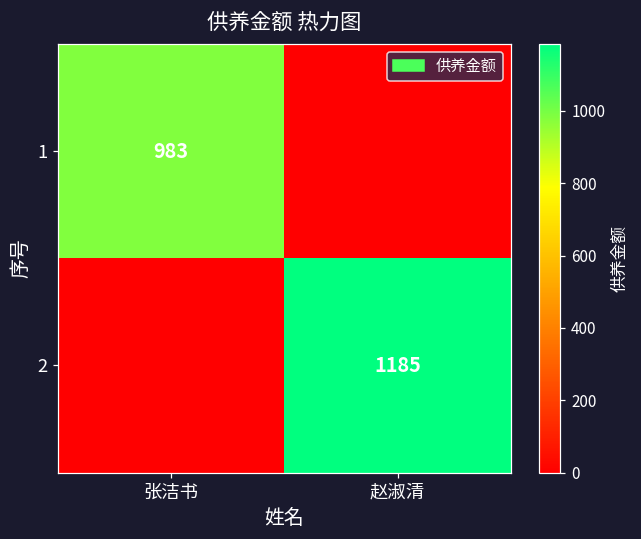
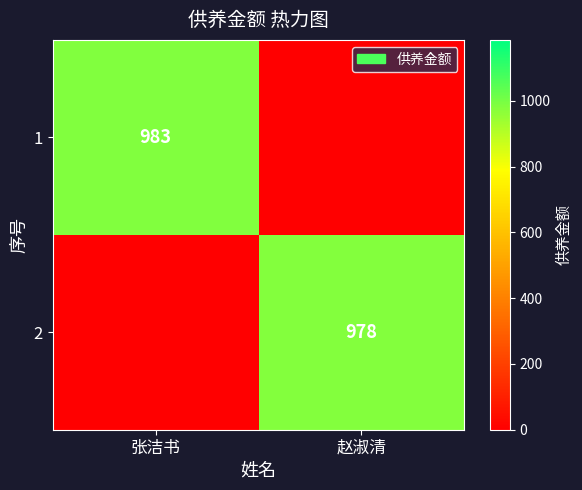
  {
    "1": {
      "张洁书": 983
    },
    "2": {
-     "赵淑清": 1185
+     "赵淑清": 978
    }
  }
